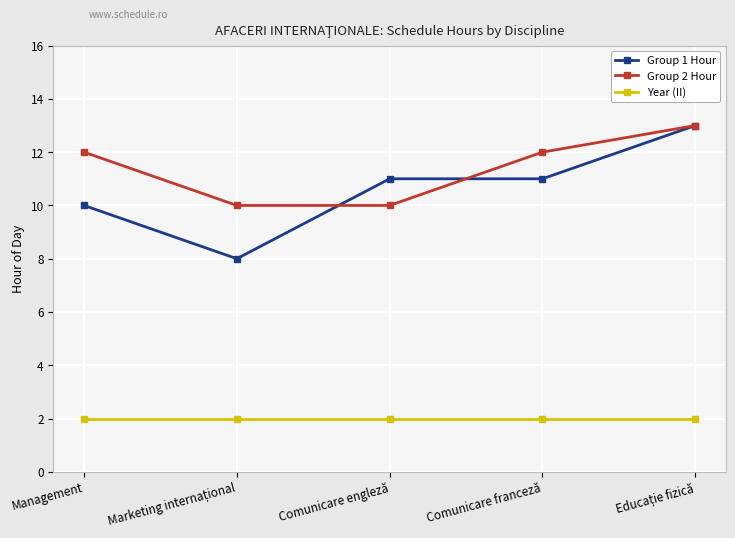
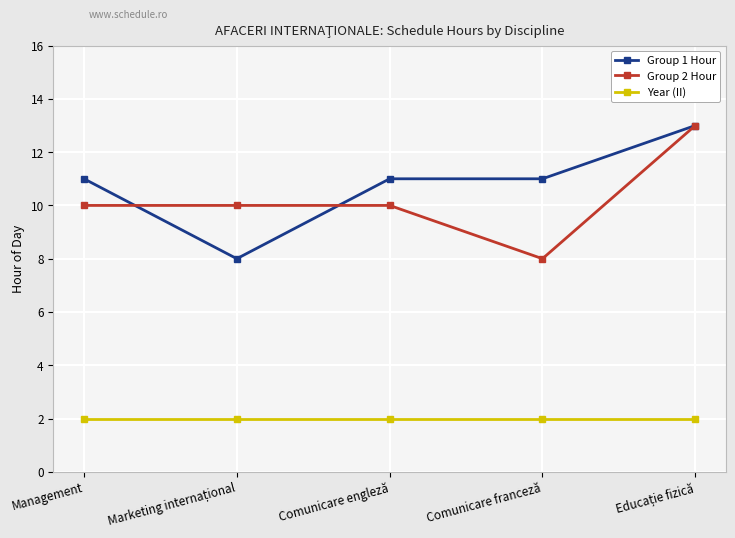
  {
    "Group 1 Hour": {
-     "Management": 10,
+     "Management": 11,
      "Marketing internațional": 8,
      "Comunicare engleză": 11,
      "Comunicare franceză": 11
    },
    "Group 2 Hour": {
-     "Management": 12,
+     "Management": 10,
      "Marketing internațional": 10,
      "Comunicare engleză": 10,
-     "Comunicare franceză": 12
+     "Comunicare franceză": 8
    },
    "Year (II)": {
      "Management": 2,
      "Marketing internațional": 2,
      "Comunicare engleză": 2,
      "Comunicare franceză": 2,
      "Educație fizică": 2
    }
  }
